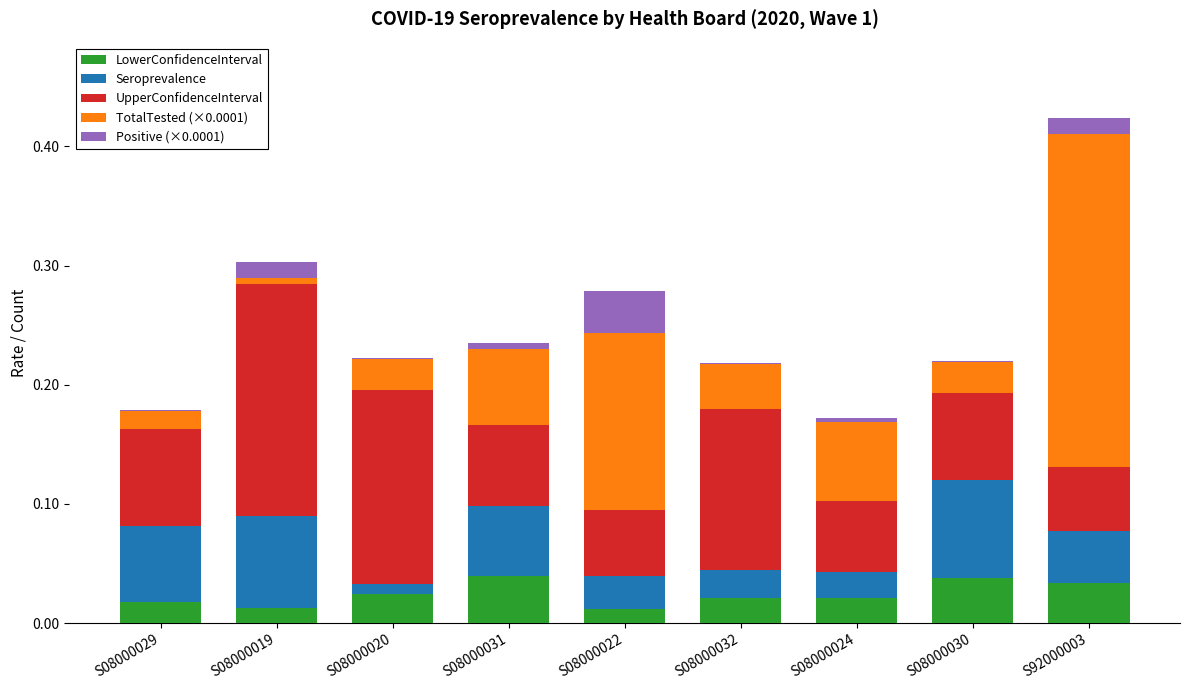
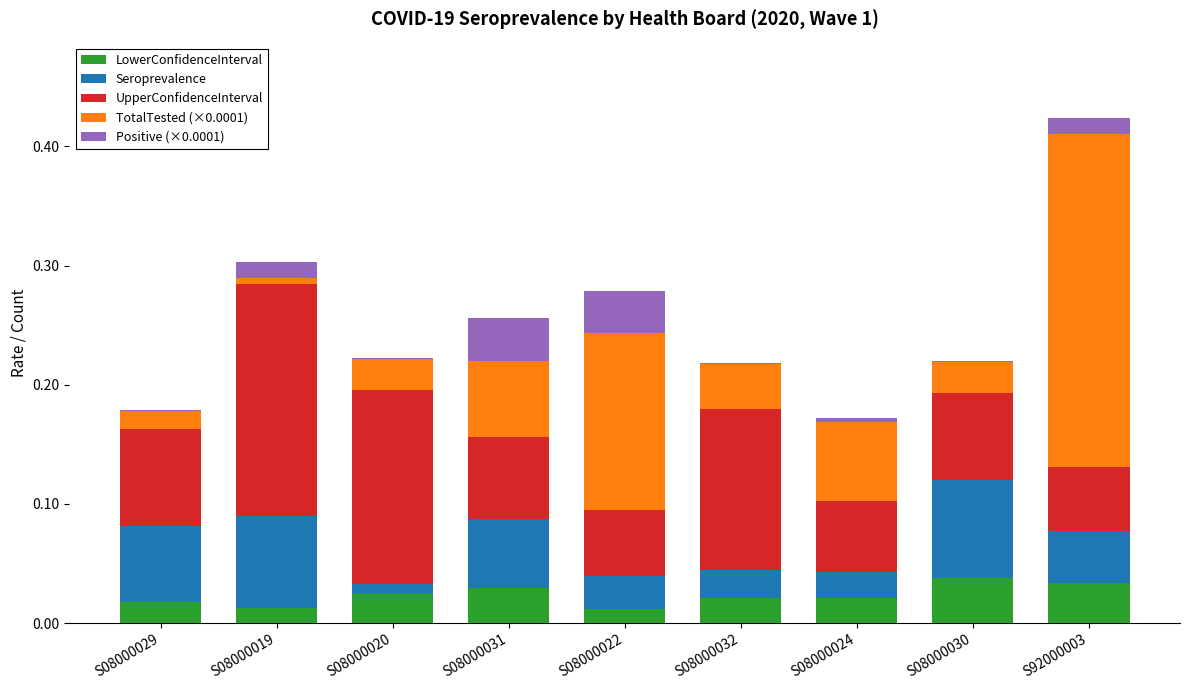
  {
    "LowerConfidenceInterval": {
      "S08000029": 0.018,
      "S08000019": 0.013,
      "S08000020": 0.025,
-     "S08000031": 0.040,
+     "S08000031": 0.029,
      "S08000022": 0.012,
      "S08000032": 0.021,
      "S08000024": 0.021,
      "S08000030": 0.037,
      "S92000003": 0.034
    },
    "Seroprevalence": {
      "S08000029": 0.064,
      "S08000019": 0.077,
      "S08000020": 0.008,
      "S08000031": 0.059,
      "S08000022": 0.027,
      "S08000032": 0.023,
      "S08000024": 0.022,
      "S08000030": 0.083,
      "S92000003": 0.044
    },
    "UpperConfidenceInterval": {
      "S08000029": 0.081,
      "S08000019": 0.195,
      "S08000020": 0.163,
      "S08000031": 0.068,
      "S08000022": 0.056,
      "S08000032": 0.135,
      "S08000024": 0.059,
      "S08000030": 0.073,
      "S92000003": 0.054
    },
    "TotalTested (×0.0001)": {
      "S08000029": 0.015,
      "S08000019": 0.005,
      "S08000020": 0.025,
      "S08000031": 0.064,
      "S08000022": 0.148,
      "S08000032": 0.038,
      "S08000024": 0.067,
      "S08000030": 0.026,
      "S92000003": 0.279
    },
    "Positive (×0.0001)": {
      "S08000019": 0.013,
-     "S08000031": 0.005,
+     "S08000031": 0.036,
      "S08000022": 0.035,
      "S08000024": 0.003,
      "S92000003": 0.013
    }
  }
